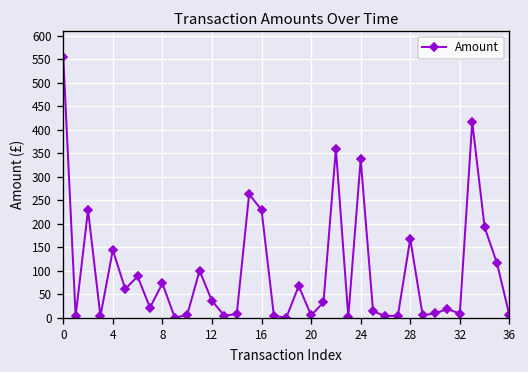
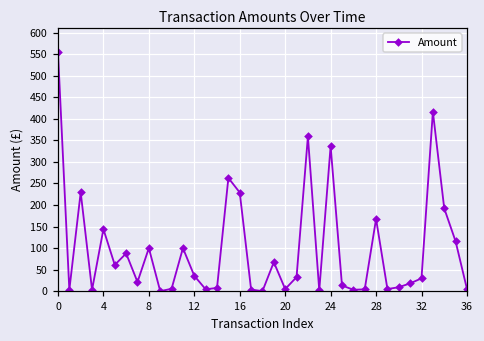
  {
    "0": 560,
    "4": 140,
-   "8": 70,
+   "8": 100,
    "12": 40,
    "16": 230,
    "20": 10,
    "24": 340,
    "28": 170,
-   "32": 10,
+   "32": 30,
    "36": 10
  }
